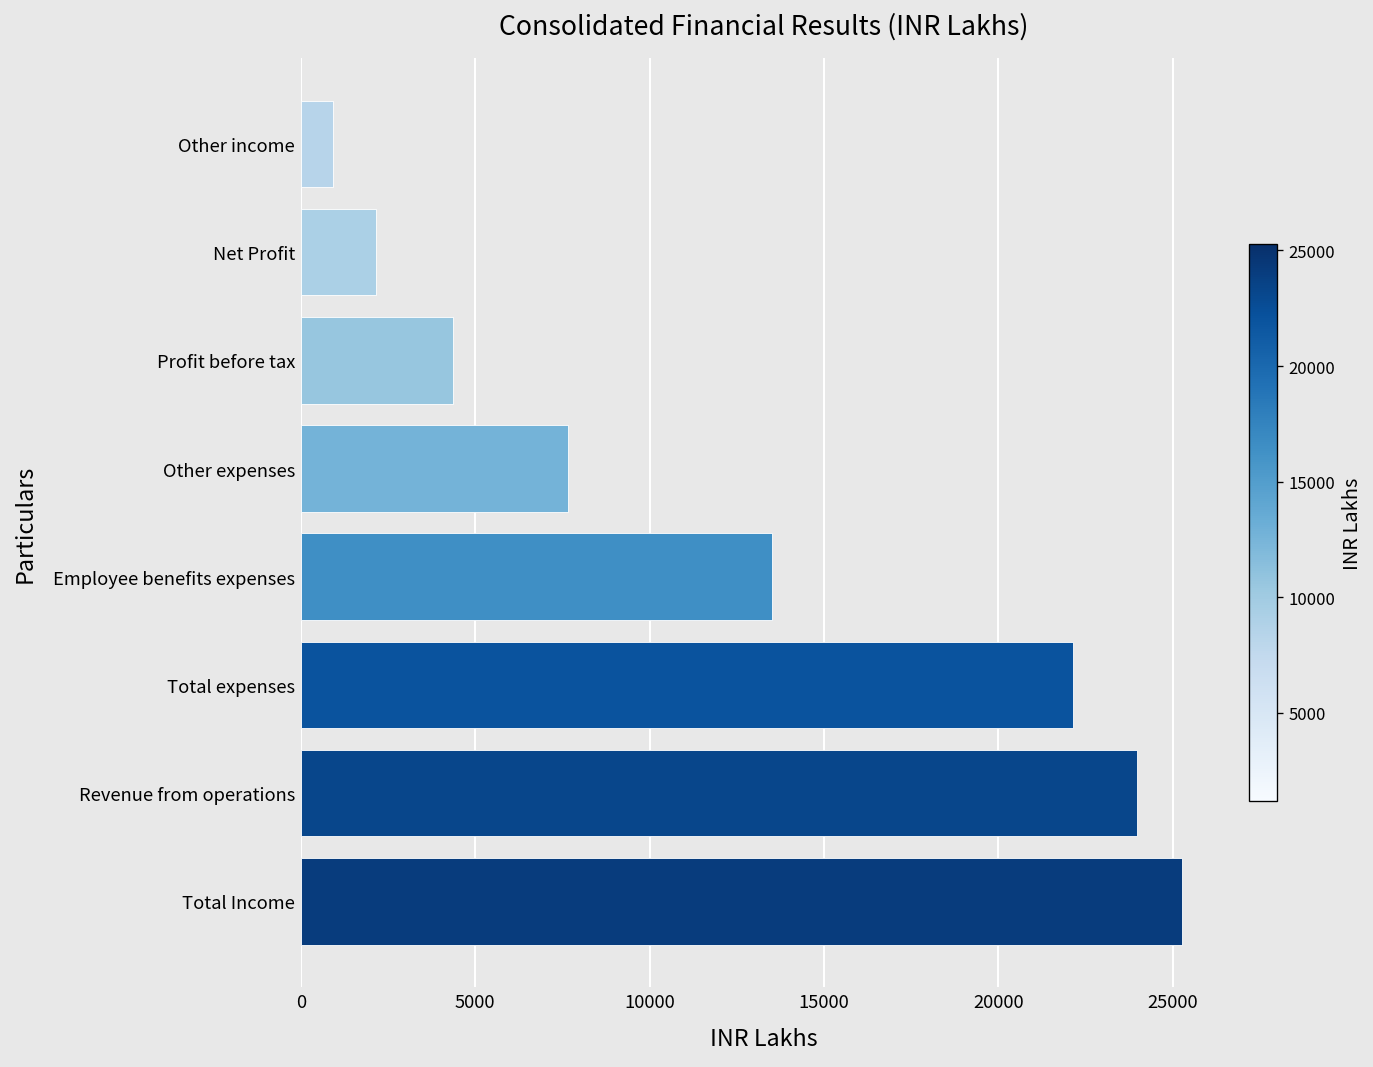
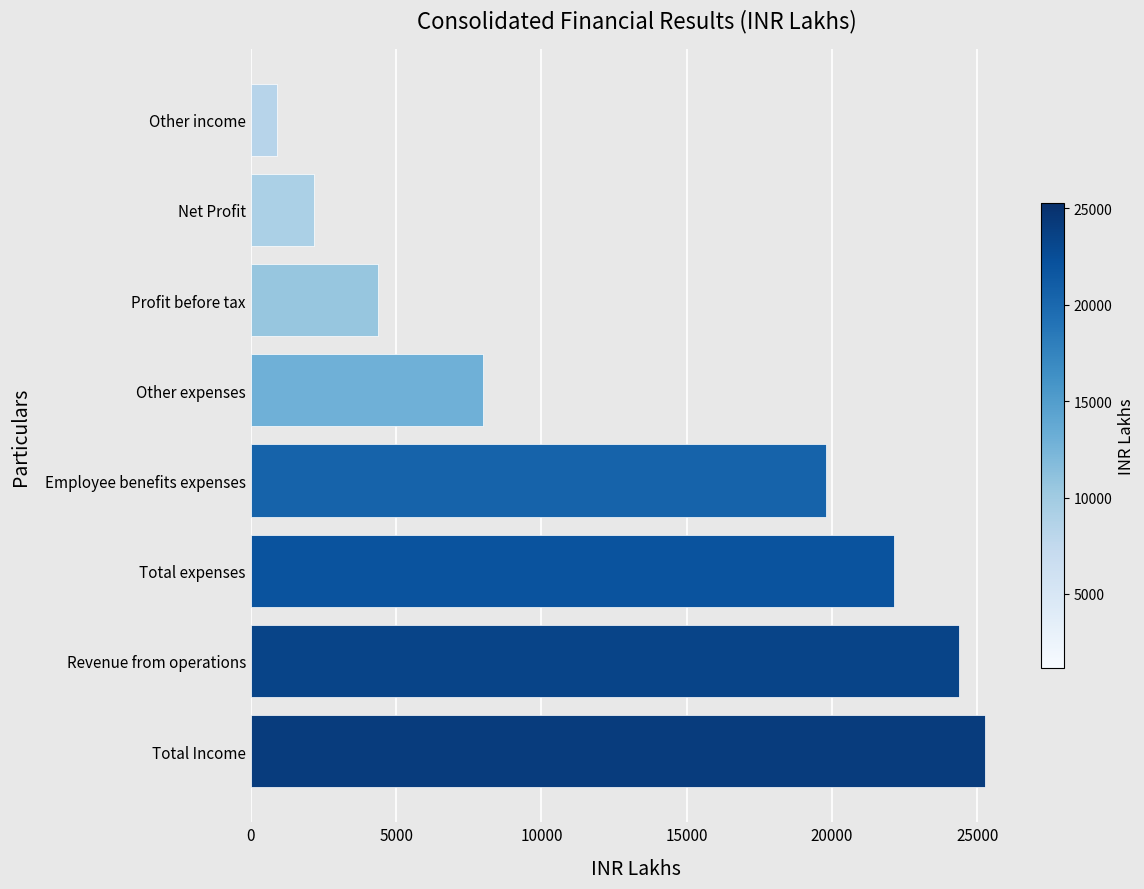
  {
    "Other income": 900,
    "Net Profit": 2200,
    "Profit before tax": 4400,
-   "Other expenses": 7700,
-   "Employee benefits expenses": 13500,
+   "Other expenses": 8000,
+   "Employee benefits expenses": 19800,
    "Total expenses": 22100,
-   "Revenue from operations": 24000,
+   "Revenue from operations": 24400,
    "Total Income": 25300
  }
